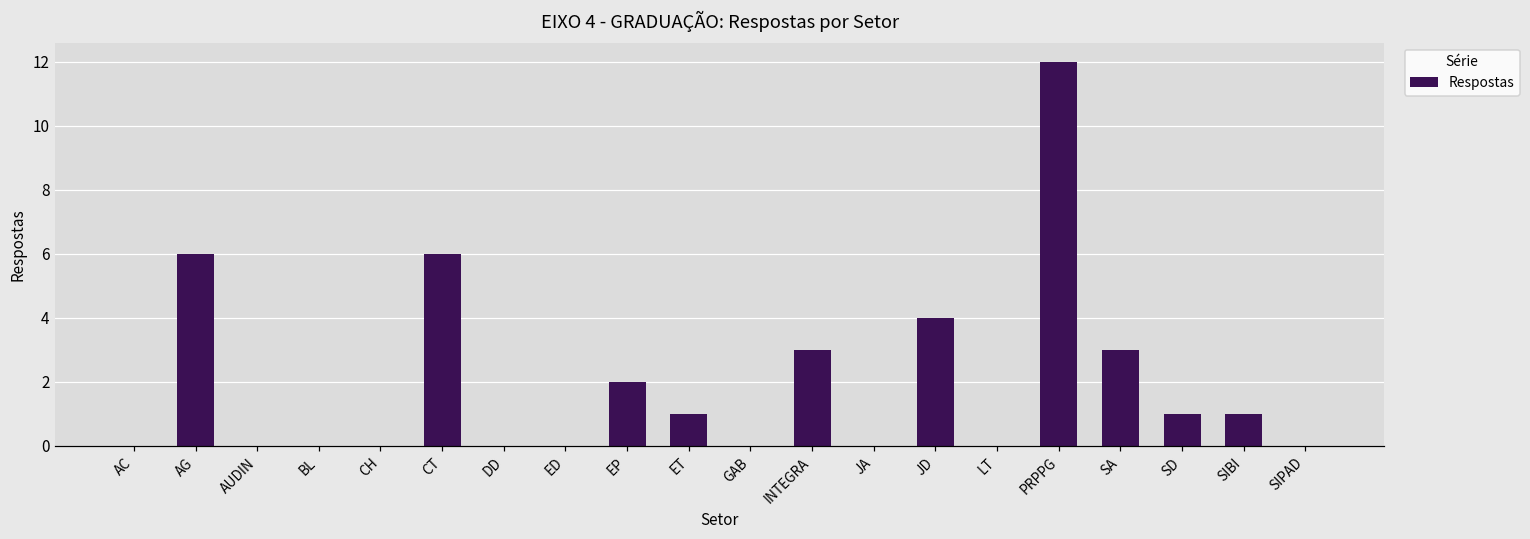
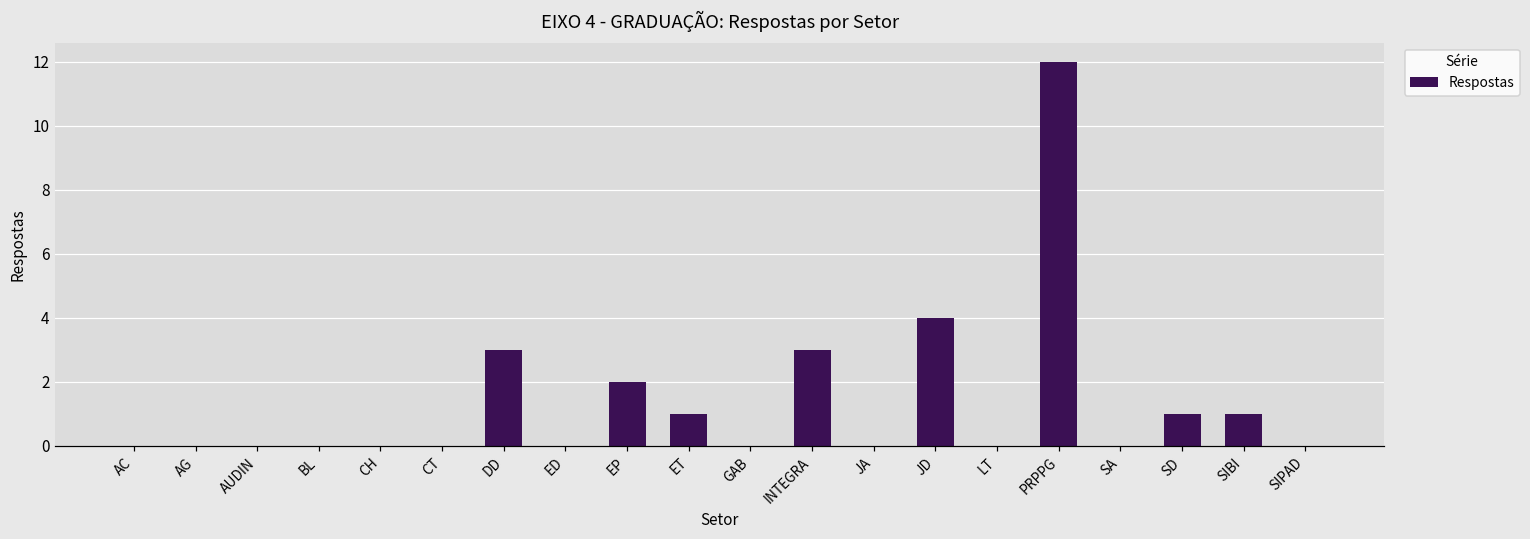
  {
    "AC": 0,
-   "AG": 6,
+   "AG": 0,
    "AUDIN": 0,
    "BL": 0,
    "CH": 0,
-   "CT": 6,
-   "DD": 0,
+   "CT": 0,
+   "DD": 3,
    "ED": 0,
    "EP": 2,
    "ET": 1,
    "GAB": 0,
    "INTEGRA": 3,
    "JA": 0,
    "JD": 4,
    "LT": 0,
    "PRPPG": 12,
-   "SA": 3,
+   "SA": 0,
    "SD": 1,
    "SIBI": 1,
    "SIPAD": 0
  }
